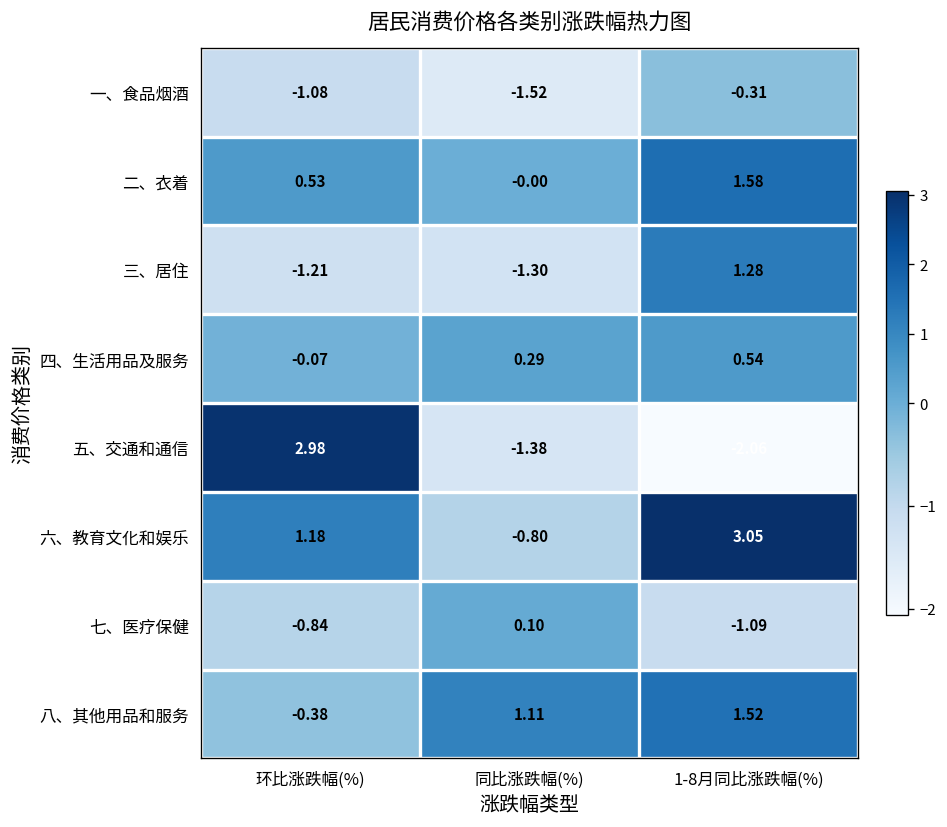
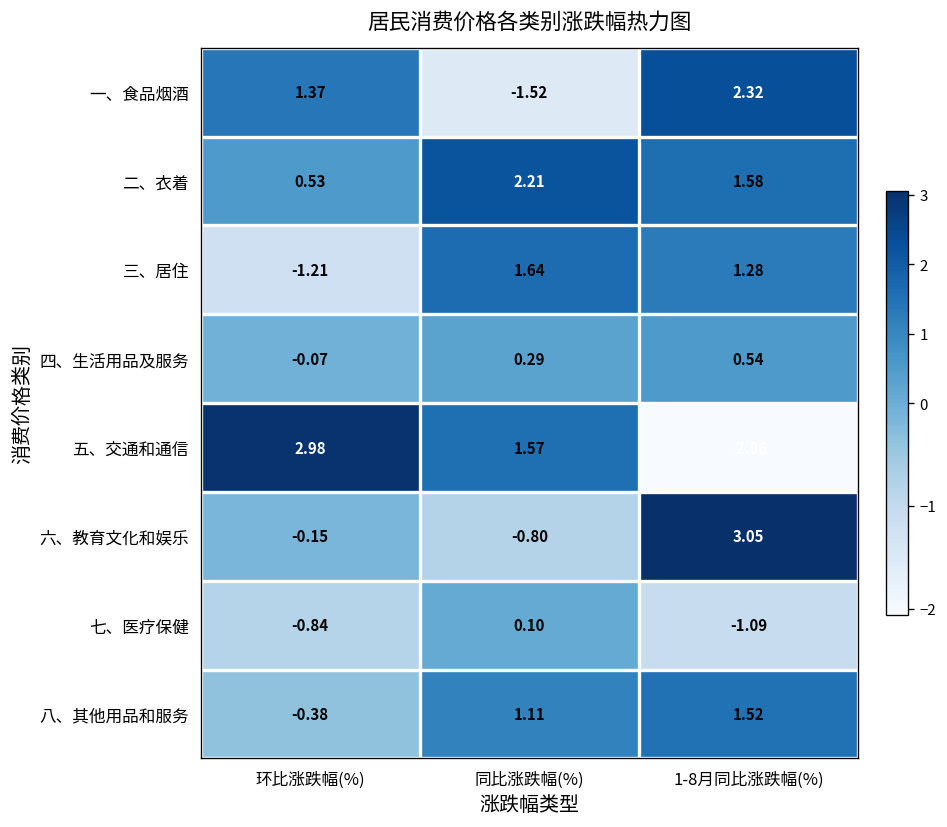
  {
    "一、食品烟酒": {
-     "环比涨跌幅(%)": -1.08,
+     "环比涨跌幅(%)": 1.37,
      "同比涨跌幅(%)": -1.52,
-     "1-8月同比涨跌幅(%)": -0.31
+     "1-8月同比涨跌幅(%)": 2.32
    },
    "二、衣着": {
      "环比涨跌幅(%)": 0.53,
-     "同比涨跌幅(%)": -0.00,
+     "同比涨跌幅(%)": 2.21,
      "1-8月同比涨跌幅(%)": 1.58
    },
    "三、居住": {
      "环比涨跌幅(%)": -1.21,
-     "同比涨跌幅(%)": -1.30,
+     "同比涨跌幅(%)": 1.64,
      "1-8月同比涨跌幅(%)": 1.28
    },
    "四、生活用品及服务": {
      "环比涨跌幅(%)": -0.07,
      "同比涨跌幅(%)": 0.29,
      "1-8月同比涨跌幅(%)": 0.54
    },
    "五、交通和通信": {
      "环比涨跌幅(%)": 2.98,
-     "同比涨跌幅(%)": -1.38
+     "同比涨跌幅(%)": 1.57
    },
    "六、教育文化和娱乐": {
-     "环比涨跌幅(%)": 1.18,
+     "环比涨跌幅(%)": -0.15,
      "同比涨跌幅(%)": -0.80,
      "1-8月同比涨跌幅(%)": 3.05
    },
    "七、医疗保健": {
      "环比涨跌幅(%)": -0.84,
      "同比涨跌幅(%)": 0.10,
      "1-8月同比涨跌幅(%)": -1.09
    },
    "八、其他用品和服务": {
      "环比涨跌幅(%)": -0.38,
      "同比涨跌幅(%)": 1.11,
      "1-8月同比涨跌幅(%)": 1.52
    }
  }
